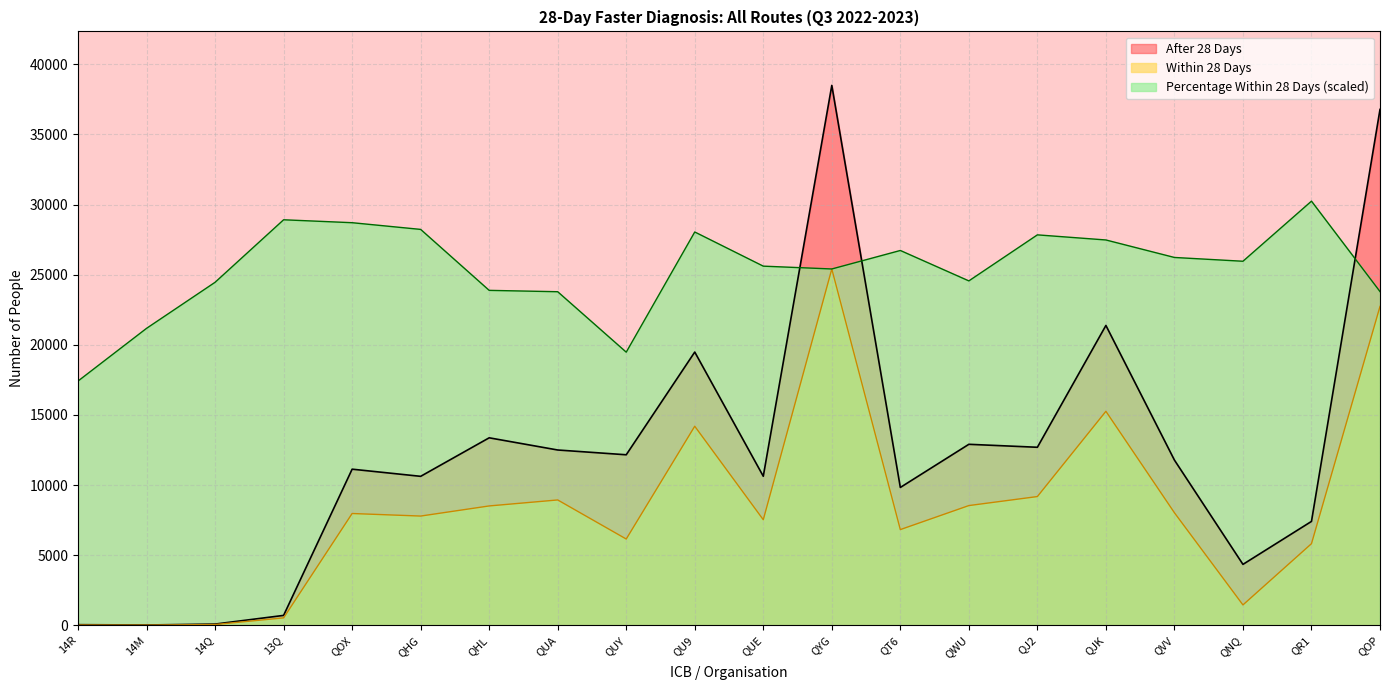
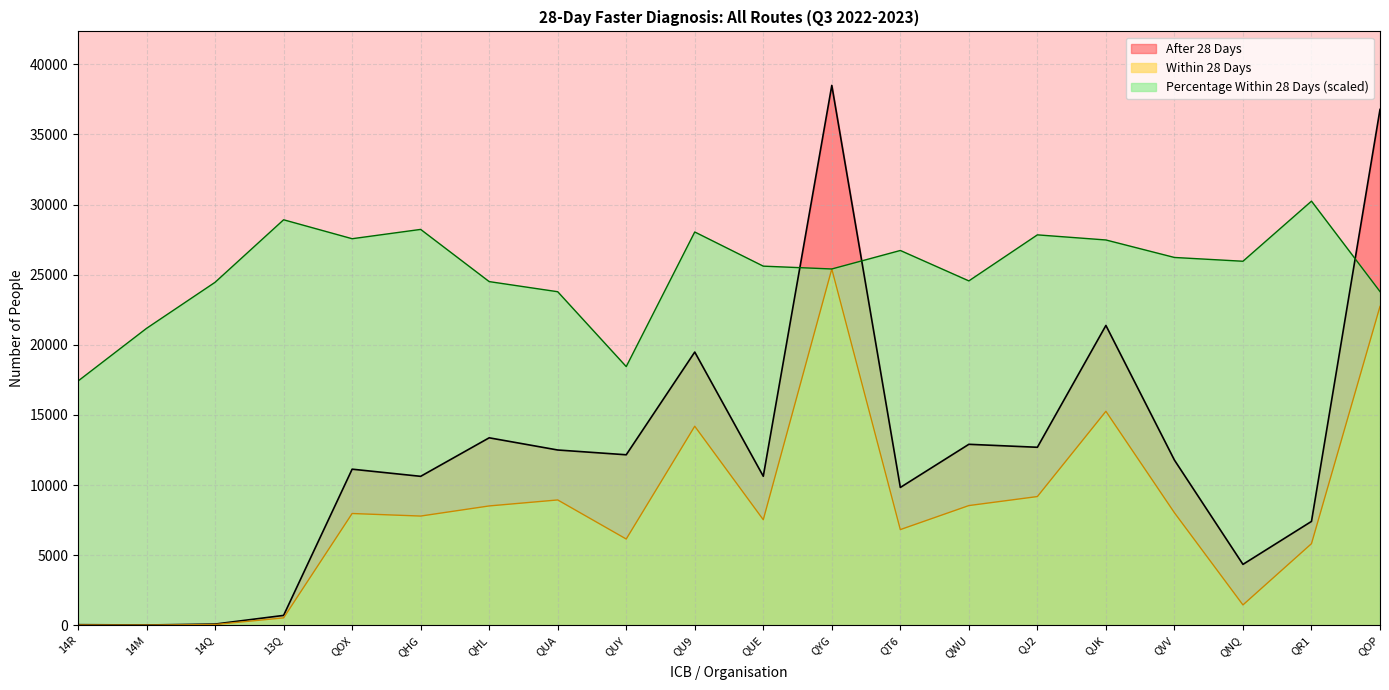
  {
    "After 28 Days": {
      "QOX": 11100,
      "QHG": 10600,
      "QHL": 13400,
      "QUA": 12500,
      "QUY": 12200,
      "QU9": 19500,
      "QUE": 10600,
      "QYG": 38500,
      "QT6": 9800,
      "QWU": 12900,
      "QJ2": 12700,
      "QJK": 21400,
      "QVV": 11800,
      "QNQ": 4300,
      "QR1": 7400,
      "QOP": 36800
    },
    "Within 28 Days": {
      "QOX": 8000,
      "QHG": 7800,
      "QHL": 8500,
      "QUA": 8900,
      "QUY": 6200,
      "QU9": 14200,
      "QUE": 7500,
      "QT6": 6800,
      "QWU": 8500,
      "QJ2": 9200,
      "QJK": 15300,
      "QVV": 8000,
      "QNQ": 1500,
      "QR1": 5800,
      "QOP": 22700
    },
    "Percentage Within 28 Days (scaled)": {
      "14R": 17400,
      "14M": 21200,
      "14Q": 24500,
      "13Q": 28900,
-     "QOX": 28700,
+     "QOX": 27600,
      "QHG": 28200,
-     "QHL": 23900,
+     "QHL": 24500,
      "QUA": 23800,
-     "QUY": 19500,
+     "QUY": 18400,
      "QU9": 28000,
      "QUE": 25600,
      "QT6": 26700,
      "QWU": 24600,
      "QJ2": 27800,
      "QJK": 27500,
      "QVV": 26200,
      "QNQ": 26000,
      "QR1": 30200,
      "QOP": 23800
    }
  }
